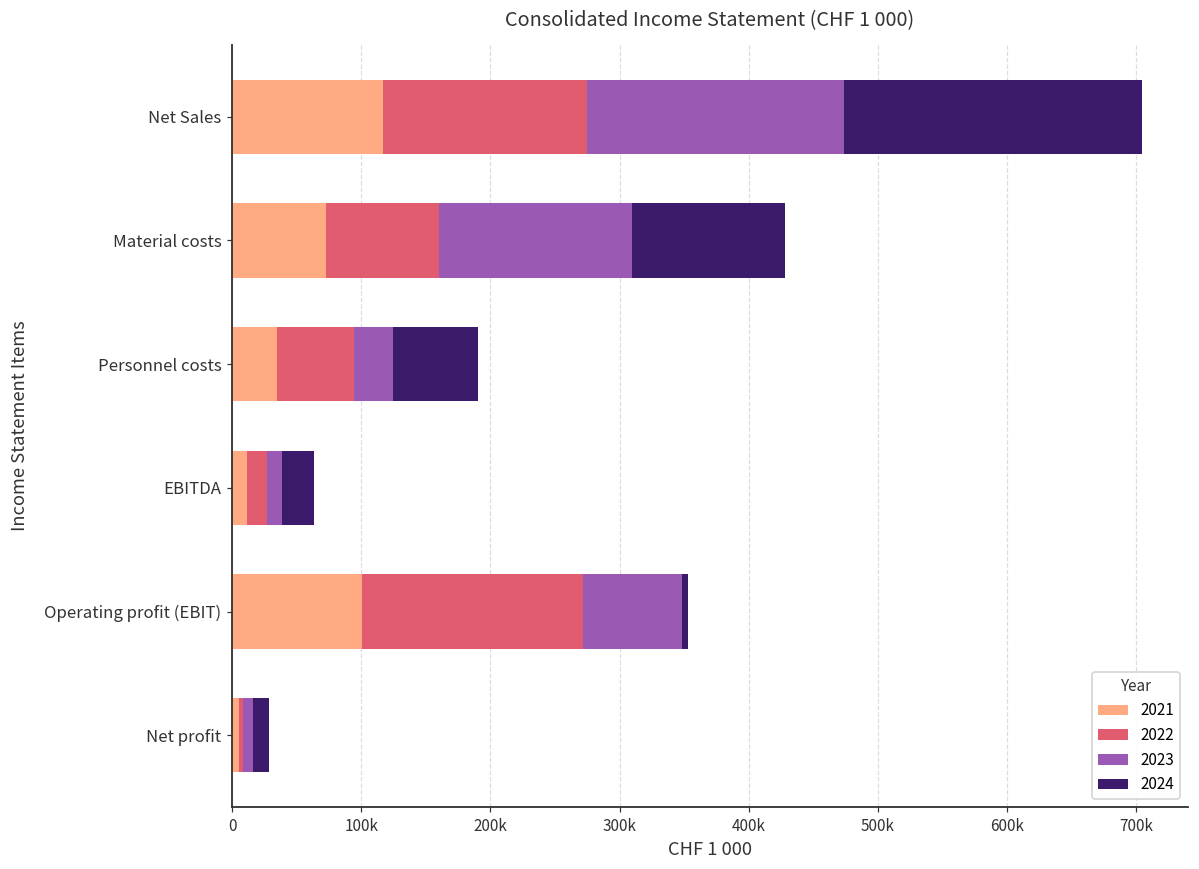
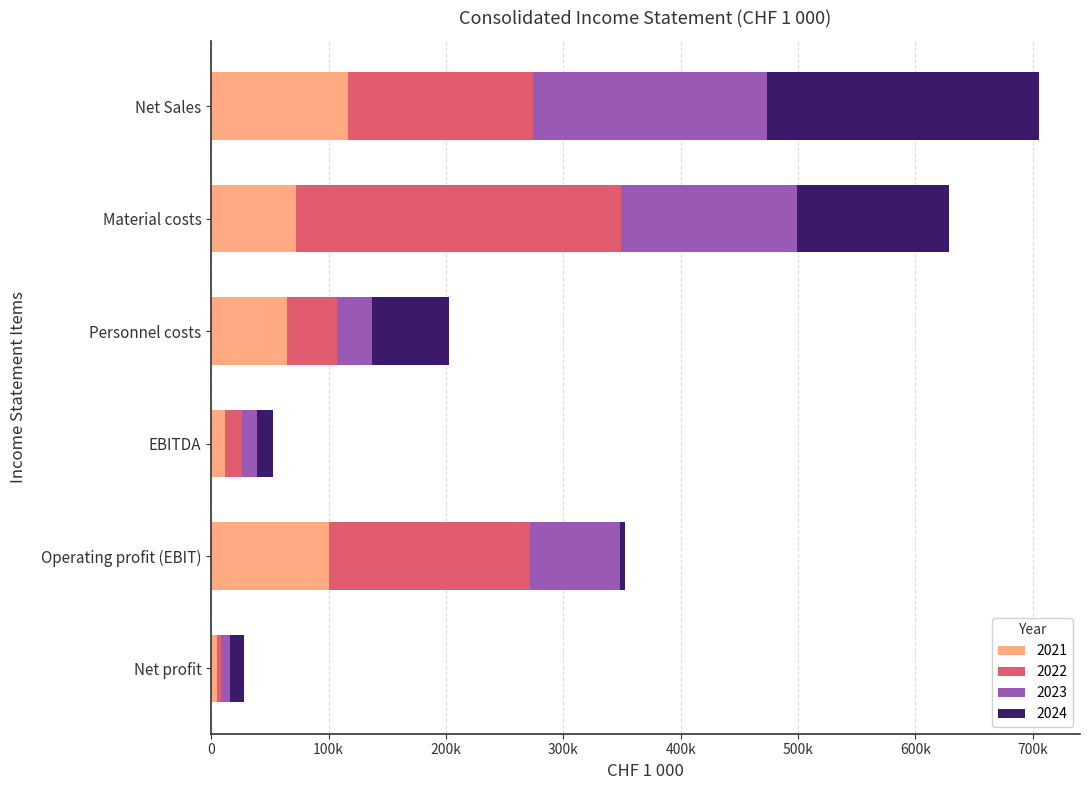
  {
    "2021": {
      "Net Sales": 117000,
      "Material costs": 72000,
-     "Personnel costs": 35000,
+     "Personnel costs": 65000,
      "EBITDA": 12000,
      "Operating profit (EBIT)": 100000,
      "Net profit": 5000
    },
    "2022": {
      "Net Sales": 158000,
-     "Material costs": 88000,
-     "Personnel costs": 60000,
+     "Material costs": 277000,
+     "Personnel costs": 42000,
      "EBITDA": 15000,
      "Operating profit (EBIT)": 171000,
      "Net profit": 3000
    },
    "2023": {
      "Net Sales": 199000,
      "Material costs": 150000,
      "Personnel costs": 30000,
      "EBITDA": 12000,
      "Operating profit (EBIT)": 77000,
      "Net profit": 8000
    },
    "2024": {
      "Net Sales": 231000,
-     "Material costs": 119000,
+     "Material costs": 130000,
      "Personnel costs": 65000,
-     "EBITDA": 25000,
+     "EBITDA": 14000,
      "Operating profit (EBIT)": 5000,
      "Net profit": 12000
    }
  }
